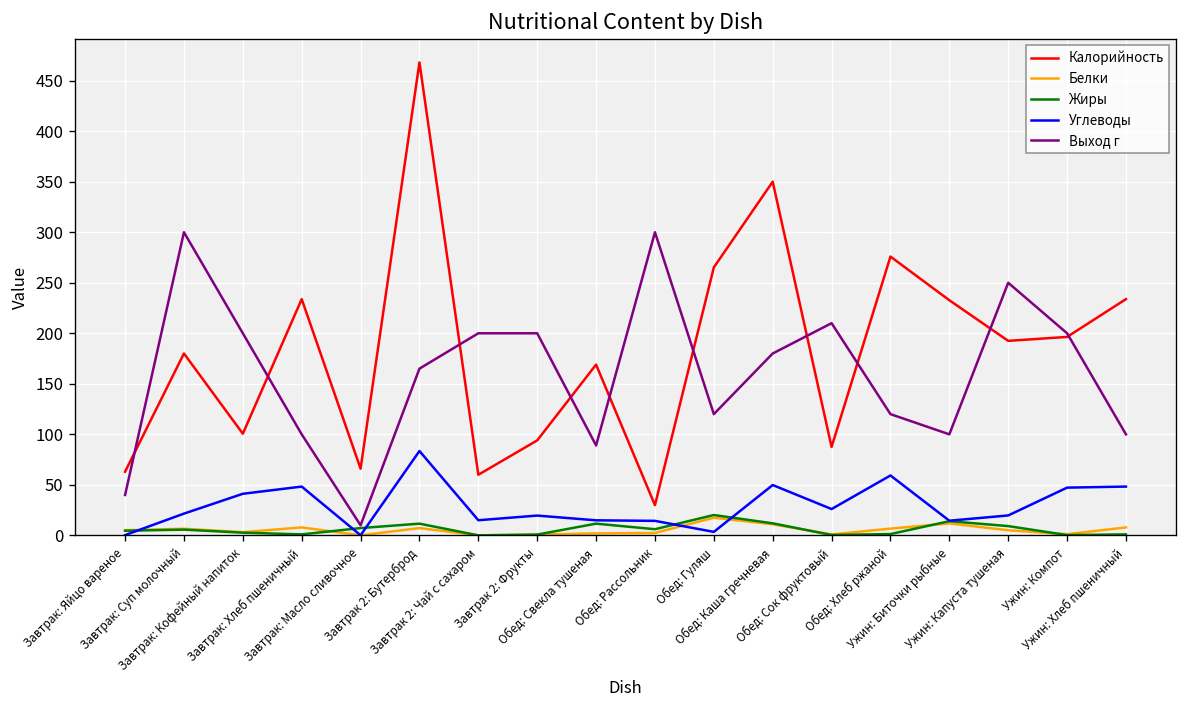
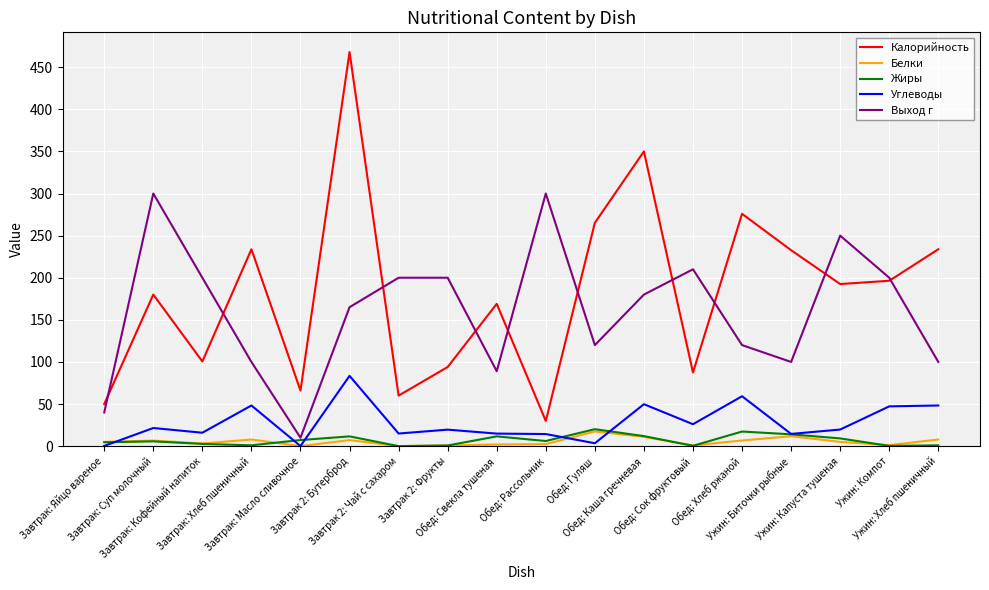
  {
    "Калорийность": {
-     "Завтрак: Яйцо вареное": 60,
+     "Завтрак: Яйцо вареное": 50,
      "Завтрак: Суп молочный": 180,
      "Завтрак: Кофейный напиток": 100,
      "Завтрак: Хлеб пшеничный": 230,
      "Завтрак: Масло сливочное": 70,
      "Завтрак 2: Бутерброд": 470,
      "Завтрак 2: Чай с сахаром": 60,
      "Завтрак 2: Фрукты": 90,
      "Обед: Свекла тушеная": 170,
      "Обед: Рассольник": 30,
      "Обед: Гуляш": 270,
      "Обед: Каша гречневая": 350,
      "Обед: Сок фруктовый": 90,
      "Обед: Хлеб ржаной": 280,
      "Ужин: Биточки рыбные": 230,
      "Ужин: Капуста тушеная": 190,
      "Ужин: Компот": 200,
      "Ужин: Хлеб пшеничный": 230
    },
    "Белки": {
      "Завтрак: Хлеб пшеничный": 10,
      "Завтрак 2: Бутерброд": 10,
      "Обед: Свекла тушеная": 0,
      "Обед: Рассольник": 0,
      "Обед: Хлеб ржаной": 10,
      "Ужин: Капуста тушеная": 10,
      "Ужин: Хлеб пшеничный": 10
    },
    "Жиры": {
      "Завтрак: Хлеб пшеничный": 0,
      "Завтрак 2: Бутерброд": 10,
      "Обед: Свекла тушеная": 10,
      "Обед: Рассольник": 10,
-     "Обед: Хлеб ржаной": 0,
+     "Обед: Хлеб ржаной": 20,
      "Ужин: Капуста тушеная": 10,
      "Ужин: Хлеб пшеничный": 0
    },
    "Углеводы": {
      "Завтрак: Яйцо вареное": 0,
      "Завтрак: Суп молочный": 20,
-     "Завтрак: Кофейный напиток": 40,
+     "Завтрак: Кофейный напиток": 20,
      "Завтрак: Хлеб пшеничный": 50,
      "Завтрак 2: Бутерброд": 80,
      "Завтрак 2: Чай с сахаром": 20,
      "Завтрак 2: Фрукты": 20,
      "Обед: Свекла тушеная": 10,
      "Обед: Рассольник": 10,
      "Обед: Гуляш": 0,
      "Обед: Каша гречневая": 50,
      "Обед: Сок фруктовый": 30,
      "Обед: Хлеб ржаной": 60,
      "Ужин: Капуста тушеная": 20,
      "Ужин: Компот": 50,
      "Ужин: Хлеб пшеничный": 50
    },
    "Выход г": {
      "Завтрак: Яйцо вареное": 40,
      "Завтрак: Суп молочный": 300,
      "Завтрак: Кофейный напиток": 200,
      "Завтрак: Хлеб пшеничный": 100,
      "Завтрак 2: Бутерброд": 170,
      "Завтрак 2: Чай с сахаром": 200,
      "Завтрак 2: Фрукты": 200,
      "Обед: Свекла тушеная": 90,
      "Обед: Рассольник": 300,
      "Обед: Гуляш": 120,
      "Обед: Каша гречневая": 180,
      "Обед: Сок фруктовый": 210,
      "Обед: Хлеб ржаной": 120,
      "Ужин: Биточки рыбные": 100,
      "Ужин: Капуста тушеная": 250,
      "Ужин: Компот": 200,
      "Ужин: Хлеб пшеничный": 100
    }
  }
